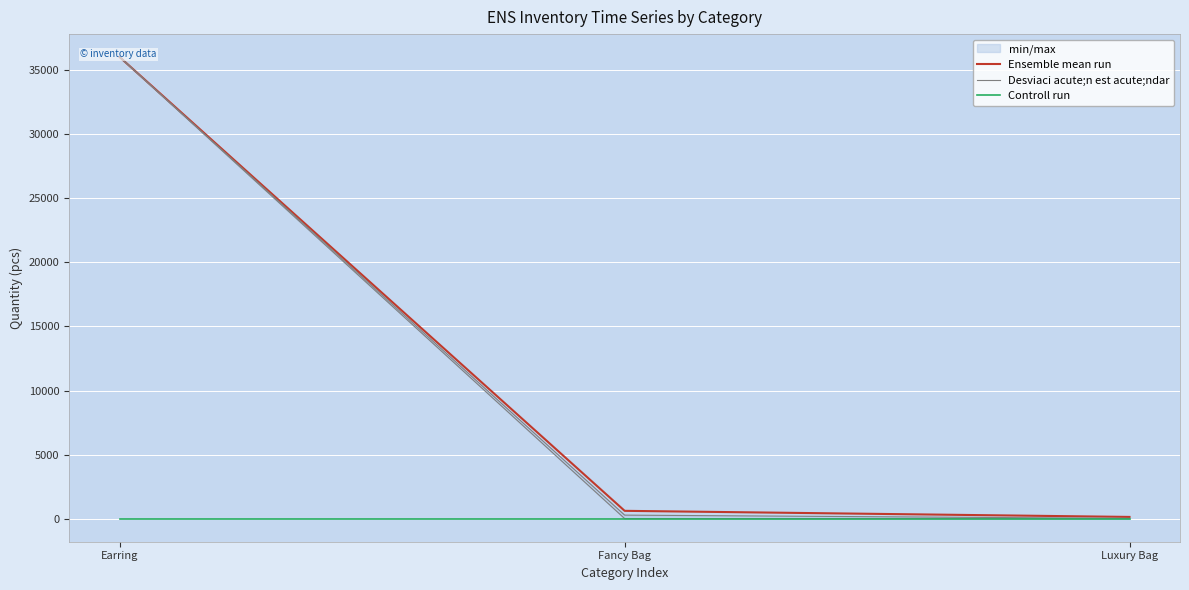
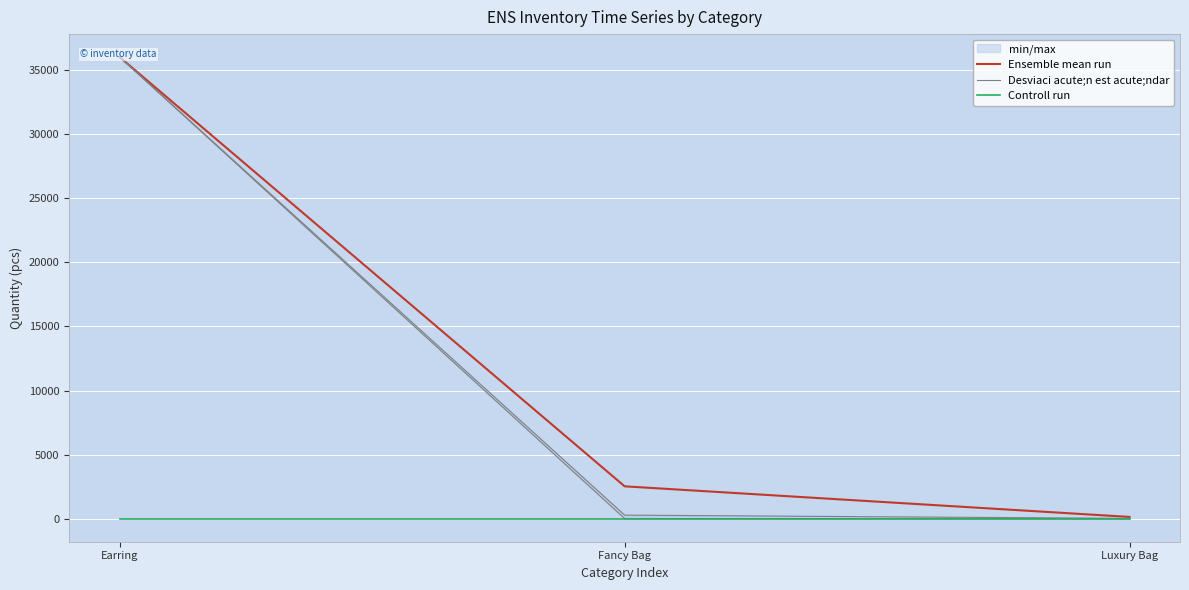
  {
    "Ensemble mean run": {
-     "Fancy Bag": 600
+     "Fancy Bag": 2500
    },
    "min/max": {
      "Fancy Bag": 300
    },
    "Controll run": {
      "Earring": 0
    }
  }
